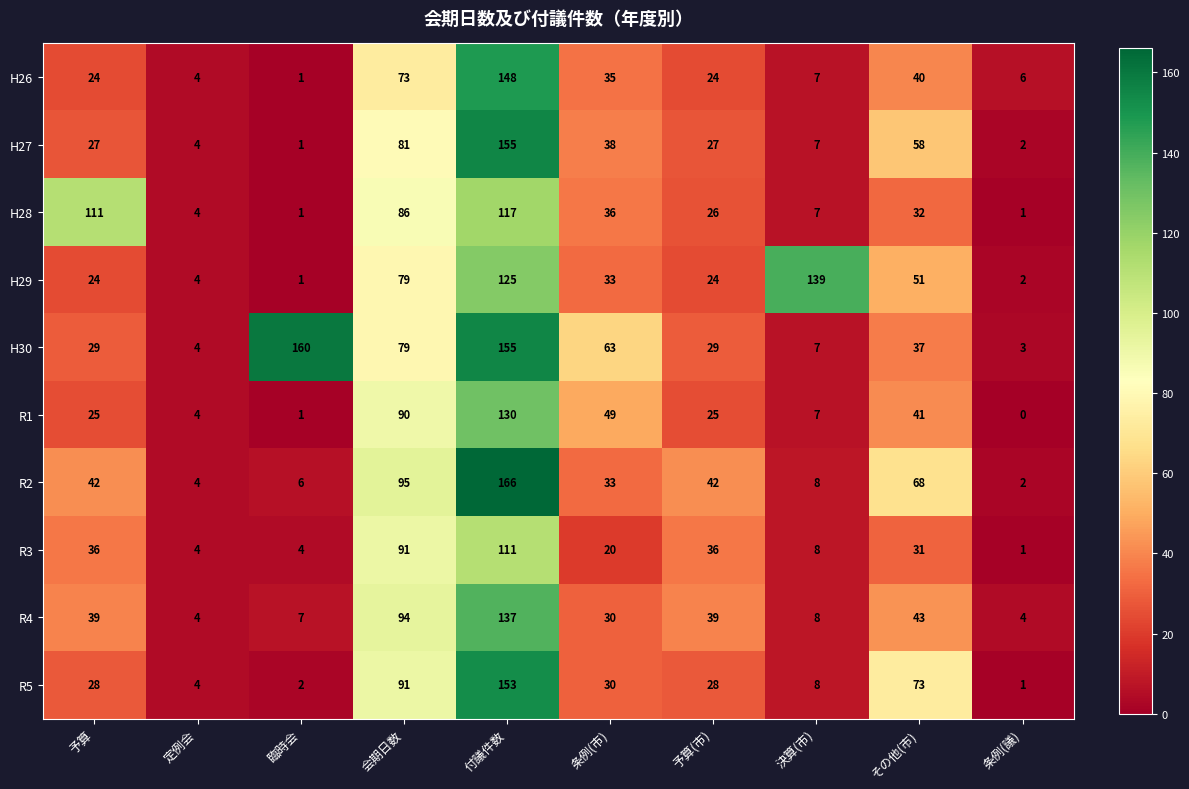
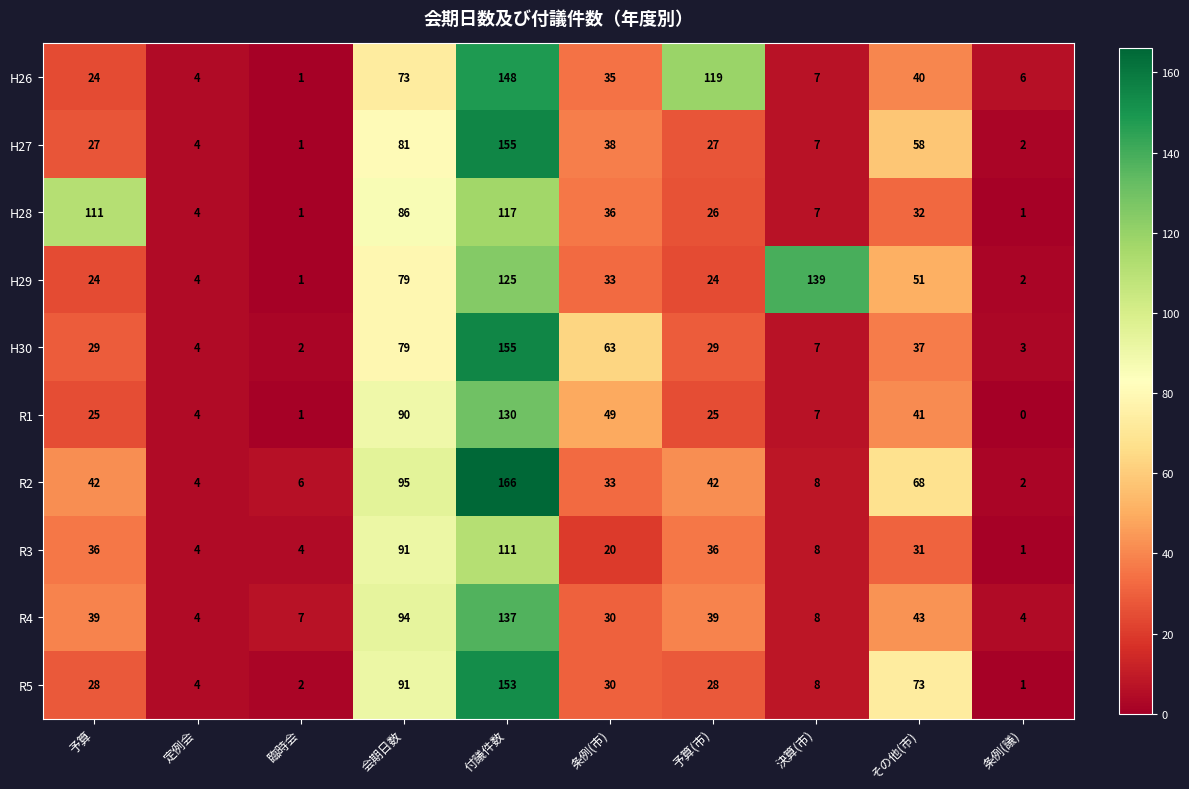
  {
    "H26": {
      "予算": 24,
      "定例会": 4,
      "臨時会": 1,
      "会期日数": 73,
      "付議件数": 148,
      "条例(市)": 35,
-     "予算(市)": 24,
+     "予算(市)": 119,
      "決算(市)": 7,
      "その他(市)": 40,
      "条例(議)": 6
    },
    "H27": {
      "予算": 27,
      "定例会": 4,
      "臨時会": 1,
      "会期日数": 81,
      "付議件数": 155,
      "条例(市)": 38,
      "予算(市)": 27,
      "決算(市)": 7,
      "その他(市)": 58,
      "条例(議)": 2
    },
    "H28": {
      "予算": 111,
      "定例会": 4,
      "臨時会": 1,
      "会期日数": 86,
      "付議件数": 117,
      "条例(市)": 36,
      "予算(市)": 26,
      "決算(市)": 7,
      "その他(市)": 32,
      "条例(議)": 1
    },
    "H29": {
      "予算": 24,
      "定例会": 4,
      "臨時会": 1,
      "会期日数": 79,
      "付議件数": 125,
      "条例(市)": 33,
      "予算(市)": 24,
      "決算(市)": 139,
      "その他(市)": 51,
      "条例(議)": 2
    },
    "H30": {
      "予算": 29,
      "定例会": 4,
-     "臨時会": 160,
+     "臨時会": 2,
      "会期日数": 79,
      "付議件数": 155,
      "条例(市)": 63,
      "予算(市)": 29,
      "決算(市)": 7,
      "その他(市)": 37,
      "条例(議)": 3
    },
    "R1": {
      "予算": 25,
      "定例会": 4,
      "臨時会": 1,
      "会期日数": 90,
      "付議件数": 130,
      "条例(市)": 49,
      "予算(市)": 25,
      "決算(市)": 7,
      "その他(市)": 41,
      "条例(議)": 0
    },
    "R2": {
      "予算": 42,
      "定例会": 4,
      "臨時会": 6,
      "会期日数": 95,
      "付議件数": 166,
      "条例(市)": 33,
      "予算(市)": 42,
      "決算(市)": 8,
      "その他(市)": 68,
      "条例(議)": 2
    },
    "R3": {
      "予算": 36,
      "定例会": 4,
      "臨時会": 4,
      "会期日数": 91,
      "付議件数": 111,
      "条例(市)": 20,
      "予算(市)": 36,
      "決算(市)": 8,
      "その他(市)": 31,
      "条例(議)": 1
    },
    "R4": {
      "予算": 39,
      "定例会": 4,
      "臨時会": 7,
      "会期日数": 94,
      "付議件数": 137,
      "条例(市)": 30,
      "予算(市)": 39,
      "決算(市)": 8,
      "その他(市)": 43,
      "条例(議)": 4
    },
    "R5": {
      "予算": 28,
      "定例会": 4,
      "臨時会": 2,
      "会期日数": 91,
      "付議件数": 153,
      "条例(市)": 30,
      "予算(市)": 28,
      "決算(市)": 8,
      "その他(市)": 73,
      "条例(議)": 1
    }
  }
